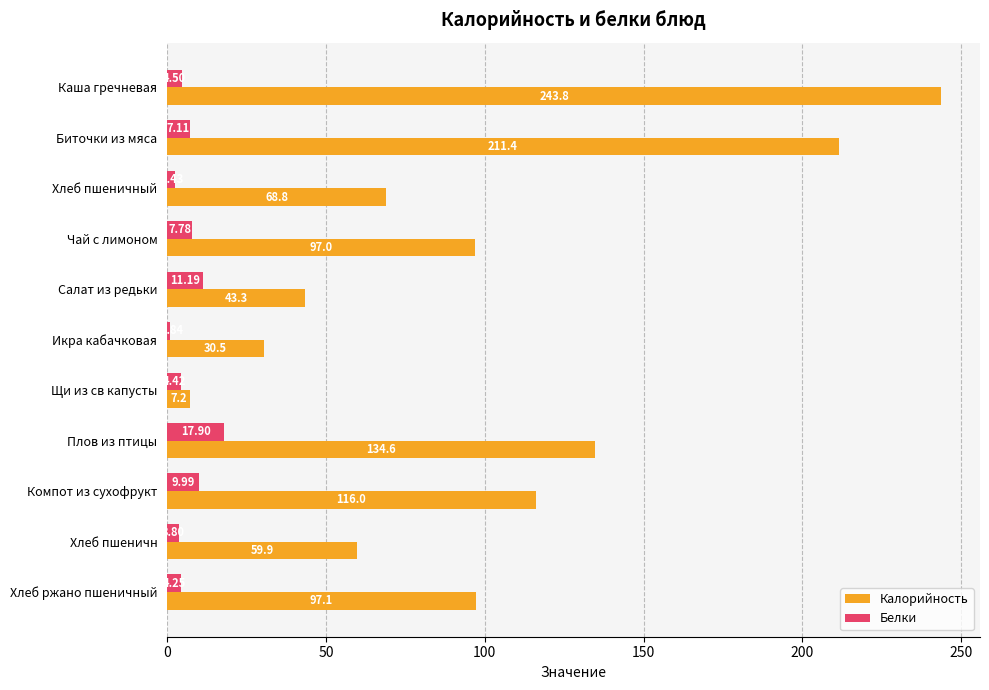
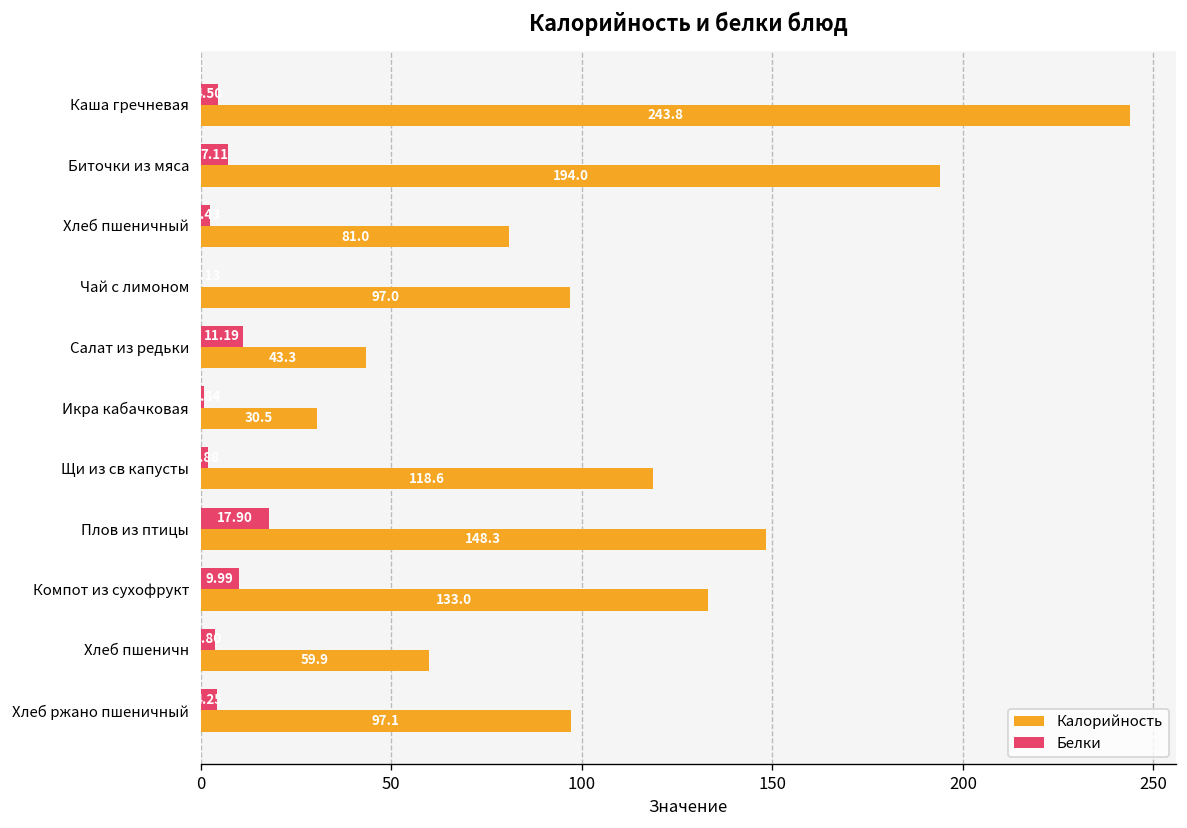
  {
    "Калорийность": {
      "Каша гречневая": 243.8,
-     "Биточки из мяса": 211.4,
-     "Хлеб пшеничный": 68.8,
+     "Биточки из мяса": 194.0,
+     "Хлеб пшеничный": 81.0,
      "Чай с лимоном": 97.0,
      "Салат из редьки": 43.3,
      "Икра кабачковая": 30.5,
-     "Щи из св капусты": 7.2,
-     "Плов из птицы": 134.6,
-     "Компот из сухофрукт": 116.0,
+     "Щи из св капусты": 118.6,
+     "Плов из птицы": 148.3,
+     "Компот из сухофрукт": 133.0,
      "Хлеб пшеничн": 59.9,
      "Хлеб ржано пшеничный": 97.1
    },
    "Белки": {
      "Хлеб пшеничный": 2,
-     "Чай с лимоном": 8,
+     "Чай с лимоном": 0,
      "Икра кабачковая": 1,
-     "Щи из св капусты": 4,
+     "Щи из св капусты": 2,
      "Хлеб пшеничн": 4
    }
  }
